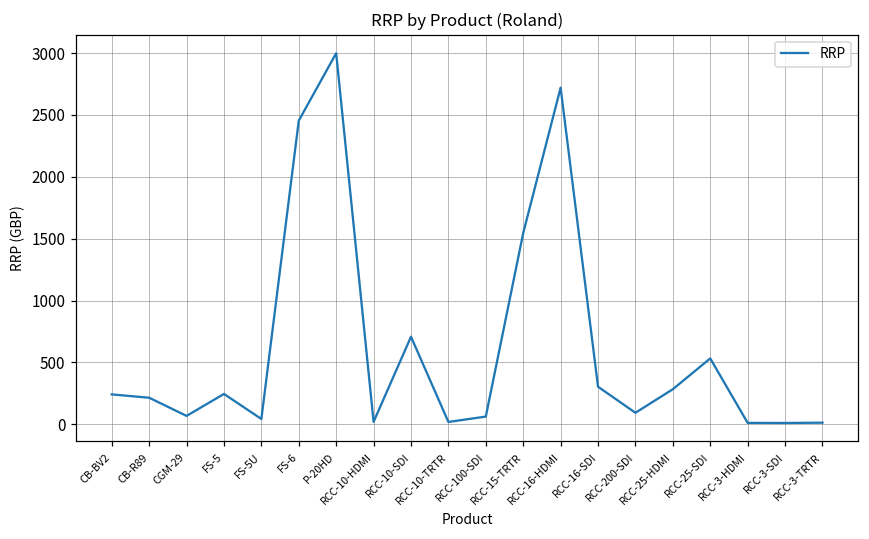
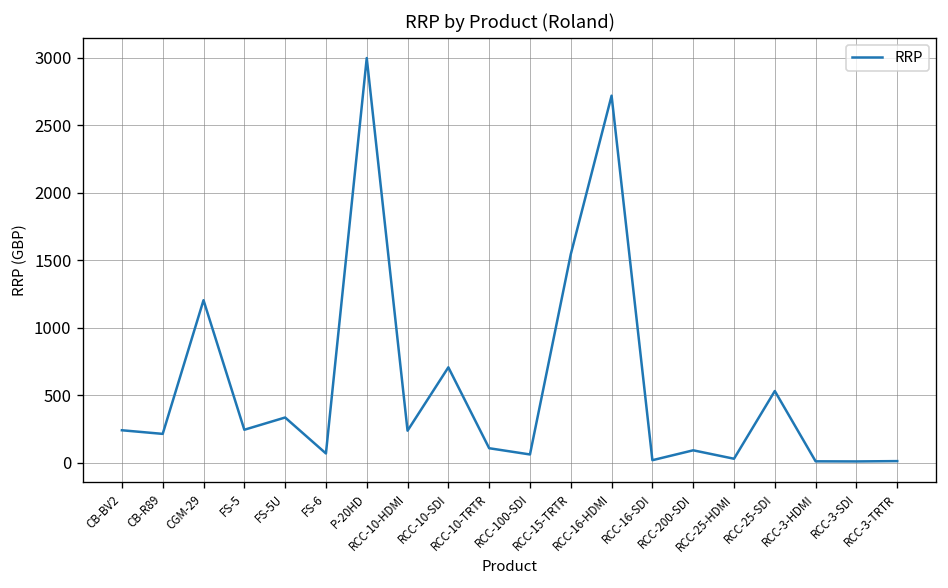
  {
    "CB-BV2": 240,
    "CB-R89": 210,
-   "CGM-29": 70,
+   "CGM-29": 1200,
    "FS-5": 240,
-   "FS-5U": 40,
-   "FS-6": 2450,
+   "FS-5U": 340,
+   "FS-6": 70,
    "P-20HD": 3000,
-   "RCC-10-HDMI": 20,
+   "RCC-10-HDMI": 240,
    "RCC-10-SDI": 710,
-   "RCC-10-TRTR": 20,
+   "RCC-10-TRTR": 110,
    "RCC-100-SDI": 60,
    "RCC-15-TRTR": 1550,
    "RCC-16-HDMI": 2720,
-   "RCC-16-SDI": 300,
+   "RCC-16-SDI": 20,
    "RCC-200-SDI": 90,
-   "RCC-25-HDMI": 280,
+   "RCC-25-HDMI": 30,
    "RCC-25-SDI": 530,
    "RCC-3-HDMI": 10,
    "RCC-3-SDI": 10,
    "RCC-3-TRTR": 10
  }
